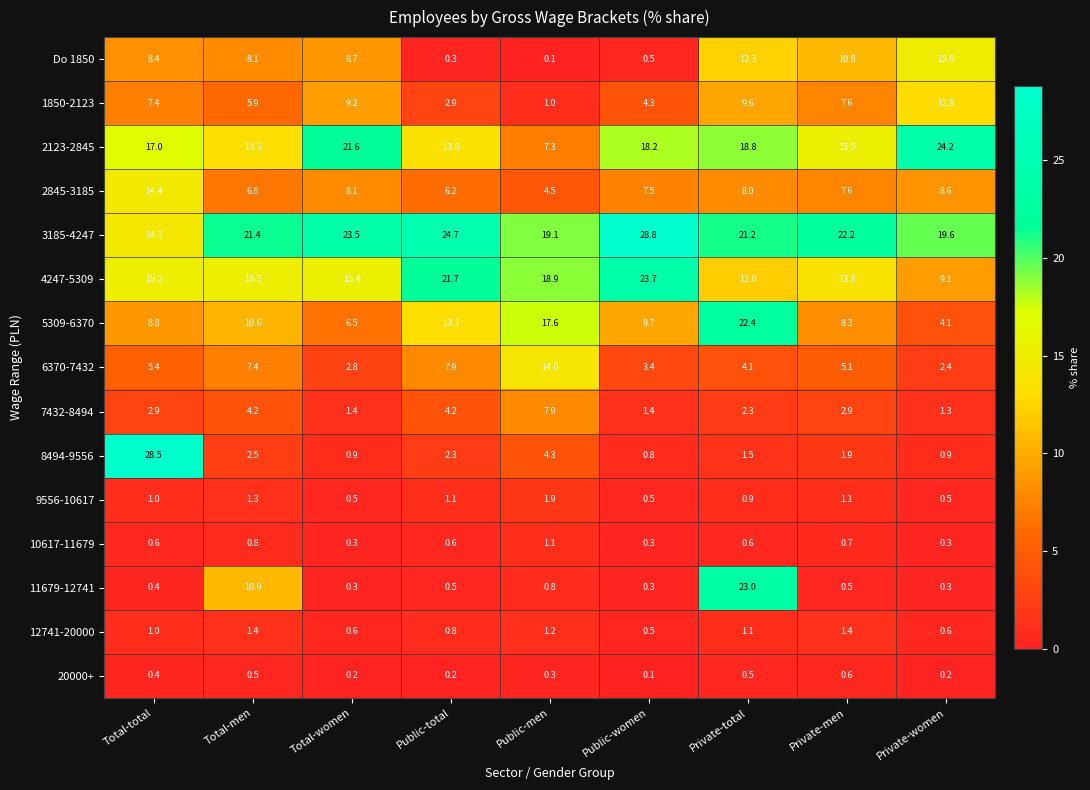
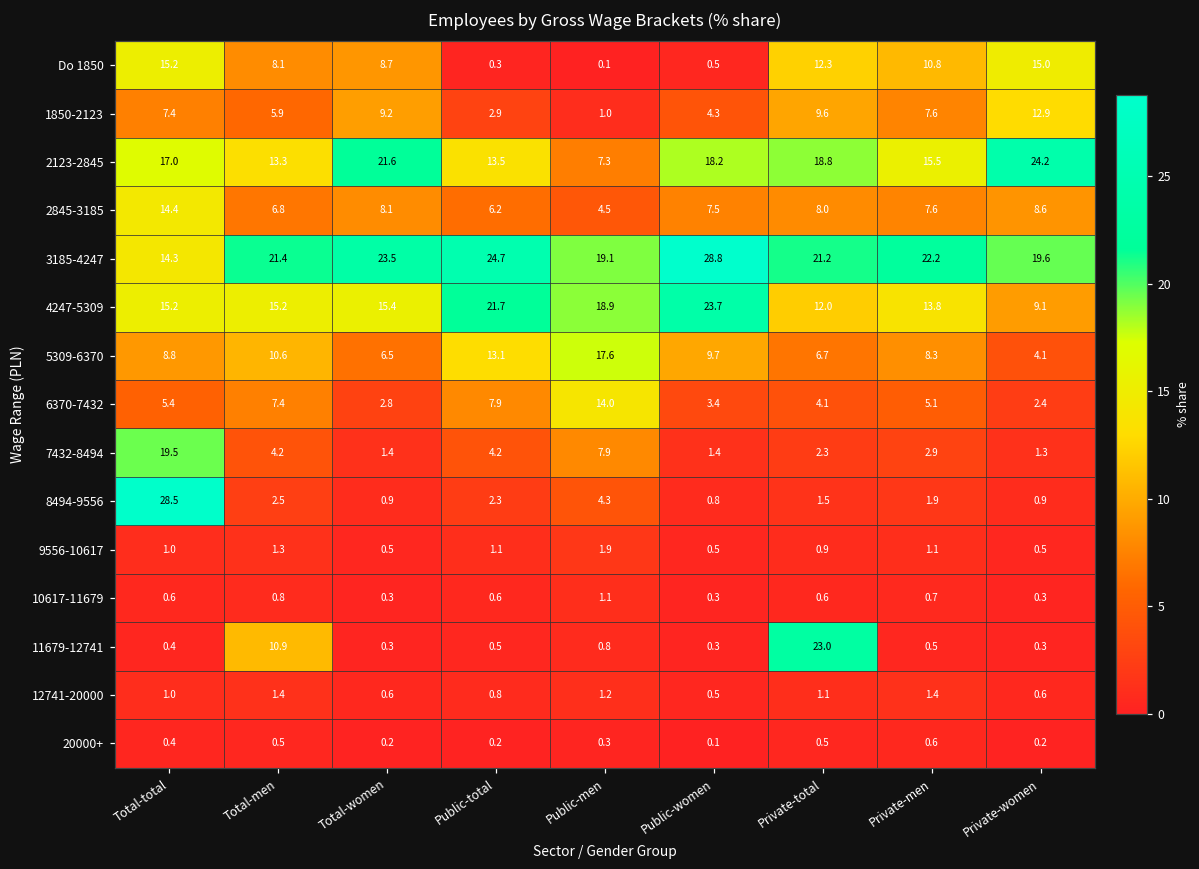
  {
    "Do 1850": {
-     "Total-total": 8.4,
+     "Total-total": 15.2,
      "Total-men": 8.1,
      "Total-women": 8.7,
      "Public-total": 0.3,
      "Public-men": 0.1,
      "Public-women": 0.5,
      "Private-total": 12.3,
      "Private-men": 10.8,
      "Private-women": 15.0
    },
    "1850-2123": {
      "Total-total": 7.4,
      "Total-men": 5.9,
      "Total-women": 9.2,
      "Public-total": 2.9,
      "Public-men": 1.0,
      "Public-women": 4.3,
      "Private-total": 9.6,
      "Private-men": 7.6,
      "Private-women": 12.9
    },
    "2123-2845": {
      "Total-total": 17.0,
      "Total-men": 13.3,
      "Total-women": 21.6,
      "Public-total": 13.5,
      "Public-men": 7.3,
      "Public-women": 18.2,
      "Private-total": 18.8,
      "Private-men": 15.5,
      "Private-women": 24.2
    },
    "2845-3185": {
      "Total-total": 14.4,
      "Total-men": 6.8,
      "Total-women": 8.1,
      "Public-total": 6.2,
      "Public-men": 4.5,
      "Public-women": 7.5,
      "Private-total": 8.0,
      "Private-men": 7.6,
      "Private-women": 8.6
    },
    "3185-4247": {
      "Total-total": 14.3,
      "Total-men": 21.4,
      "Total-women": 23.5,
      "Public-total": 24.7,
      "Public-men": 19.1,
      "Public-women": 28.8,
      "Private-total": 21.2,
      "Private-men": 22.2,
      "Private-women": 19.6
    },
    "4247-5309": {
      "Total-total": 15.2,
      "Total-men": 15.2,
      "Total-women": 15.4,
      "Public-total": 21.7,
      "Public-men": 18.9,
      "Public-women": 23.7,
      "Private-total": 12.0,
      "Private-men": 13.8,
      "Private-women": 9.1
    },
    "5309-6370": {
      "Total-total": 8.8,
      "Total-men": 10.6,
      "Total-women": 6.5,
      "Public-total": 13.1,
      "Public-men": 17.6,
      "Public-women": 9.7,
-     "Private-total": 22.4,
+     "Private-total": 6.7,
      "Private-men": 8.3,
      "Private-women": 4.1
    },
    "6370-7432": {
      "Total-total": 5.4,
      "Total-men": 7.4,
      "Total-women": 2.8,
      "Public-total": 7.9,
      "Public-men": 14.0,
      "Public-women": 3.4,
      "Private-total": 4.1,
      "Private-men": 5.1,
      "Private-women": 2.4
    },
    "7432-8494": {
-     "Total-total": 2.9,
+     "Total-total": 19.5,
      "Total-men": 4.2,
      "Total-women": 1.4,
      "Public-total": 4.2,
      "Public-men": 7.9,
      "Public-women": 1.4,
      "Private-total": 2.3,
      "Private-men": 2.9,
      "Private-women": 1.3
    },
    "8494-9556": {
      "Total-total": 28.5,
      "Total-men": 2.5,
      "Total-women": 0.9,
      "Public-total": 2.3,
      "Public-men": 4.3,
      "Public-women": 0.8,
      "Private-total": 1.5,
      "Private-men": 1.9,
      "Private-women": 0.9
    },
    "9556-10617": {
      "Total-total": 1.0,
      "Total-men": 1.3,
      "Total-women": 0.5,
      "Public-total": 1.1,
      "Public-men": 1.9,
      "Public-women": 0.5,
      "Private-total": 0.9,
      "Private-men": 1.1,
      "Private-women": 0.5
    },
    "10617-11679": {
      "Total-total": 0.6,
      "Total-men": 0.8,
      "Total-women": 0.3,
      "Public-total": 0.6,
      "Public-men": 1.1,
      "Public-women": 0.3,
      "Private-total": 0.6,
      "Private-men": 0.7,
      "Private-women": 0.3
    },
    "11679-12741": {
      "Total-total": 0.4,
      "Total-men": 10.9,
      "Total-women": 0.3,
      "Public-total": 0.5,
      "Public-men": 0.8,
      "Public-women": 0.3,
      "Private-total": 23.0,
      "Private-men": 0.5,
      "Private-women": 0.3
    },
    "12741-20000": {
      "Total-total": 1.0,
      "Total-men": 1.4,
      "Total-women": 0.6,
      "Public-total": 0.8,
      "Public-men": 1.2,
      "Public-women": 0.5,
      "Private-total": 1.1,
      "Private-men": 1.4,
      "Private-women": 0.6
    },
    "20000+": {
      "Total-total": 0.4,
      "Total-men": 0.5,
      "Total-women": 0.2,
      "Public-total": 0.2,
      "Public-men": 0.3,
      "Public-women": 0.1,
      "Private-total": 0.5,
      "Private-men": 0.6,
      "Private-women": 0.2
    }
  }
